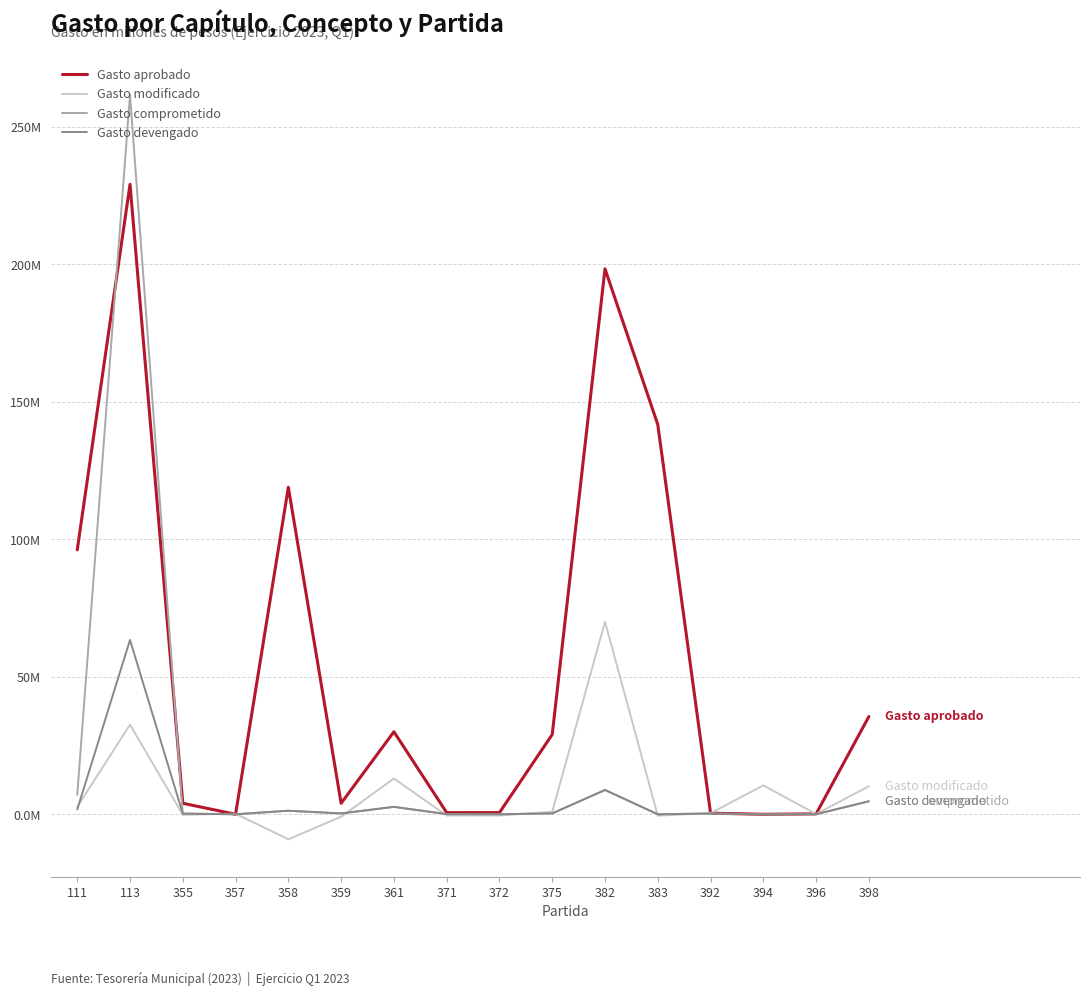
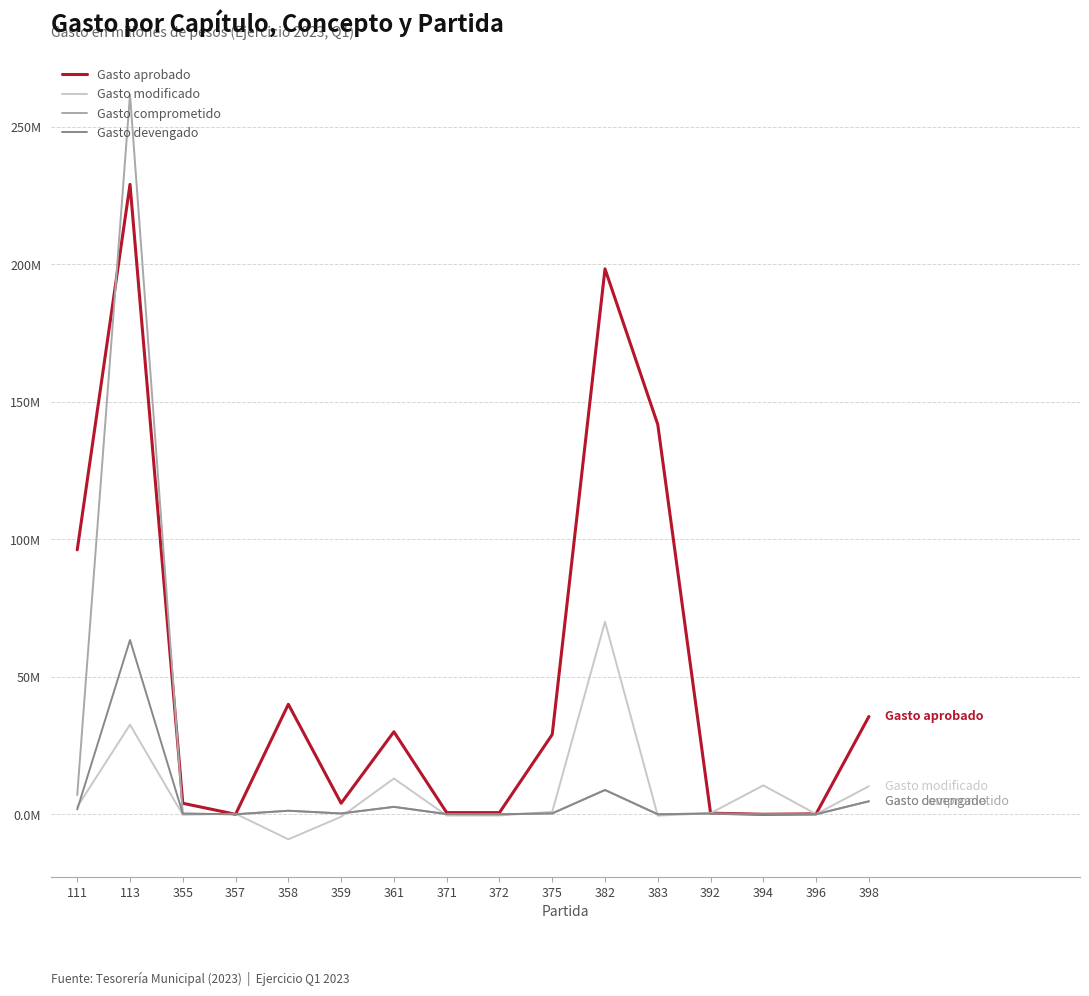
  {
    "Gasto aprobado": {
      "111": 96000000,
      "113": 229000000,
      "355": 4000000,
-     "358": 119000000,
+     "358": 40000000,
      "359": 4000000,
      "361": 30000000,
      "375": 29000000,
      "382": 198000000,
      "383": 142000000,
      "398": 36000000
    }
  }
